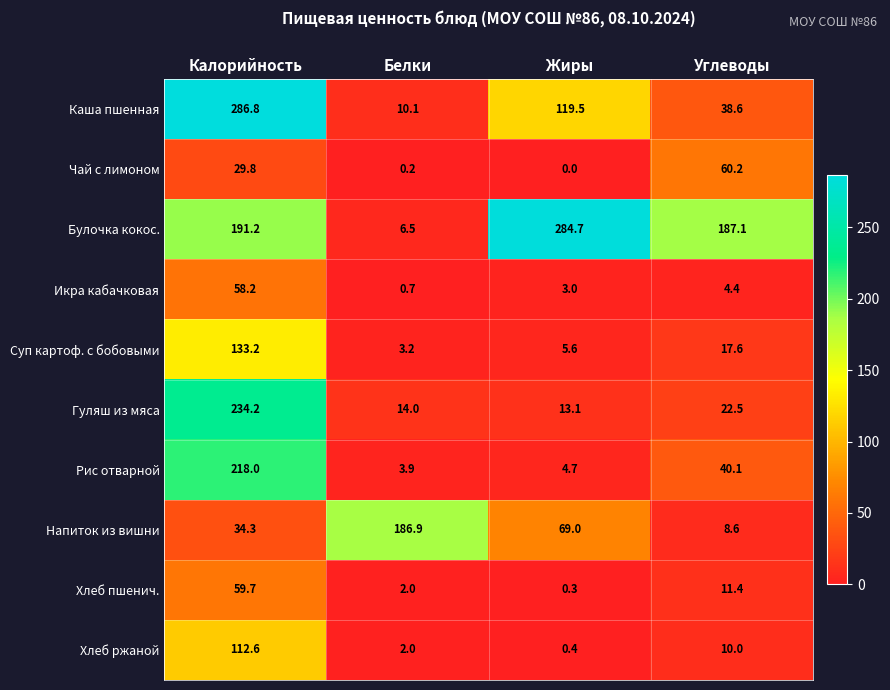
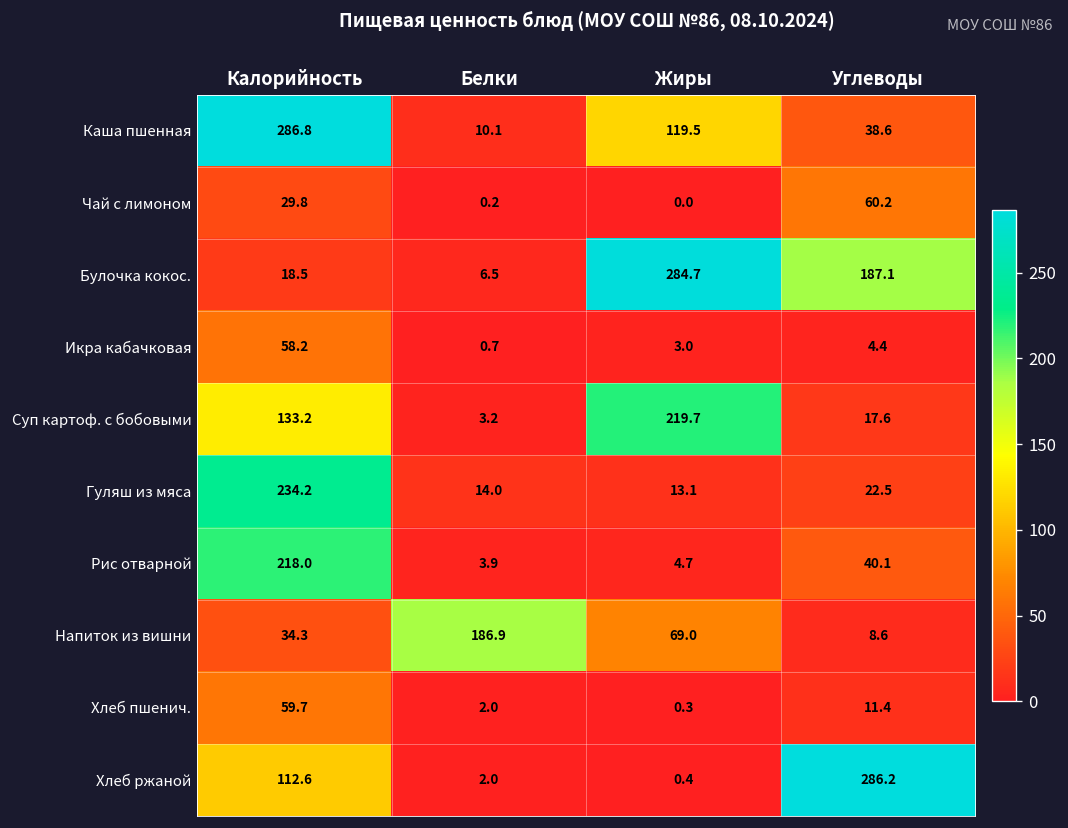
  {
    "Каша пшенная": {
      "Калорийность": 286.8,
      "Белки": 10.1,
      "Жиры": 119.5,
      "Углеводы": 38.6
    },
    "Чай с лимоном": {
      "Калорийность": 29.8,
      "Белки": 0.2,
      "Жиры": 0.0,
      "Углеводы": 60.2
    },
    "Булочка кокос.": {
-     "Калорийность": 191.2,
+     "Калорийность": 18.5,
      "Белки": 6.5,
      "Жиры": 284.7,
      "Углеводы": 187.1
    },
    "Икра кабачковая": {
      "Калорийность": 58.2,
      "Белки": 0.7,
      "Жиры": 3.0,
      "Углеводы": 4.4
    },
    "Суп картоф. с бобовыми": {
      "Калорийность": 133.2,
      "Белки": 3.2,
-     "Жиры": 5.6,
+     "Жиры": 219.7,
      "Углеводы": 17.6
    },
    "Гуляш из мяса": {
      "Калорийность": 234.2,
      "Белки": 14.0,
      "Жиры": 13.1,
      "Углеводы": 22.5
    },
    "Рис отварной": {
      "Калорийность": 218.0,
      "Белки": 3.9,
      "Жиры": 4.7,
      "Углеводы": 40.1
    },
    "Напиток из вишни": {
      "Калорийность": 34.3,
      "Белки": 186.9,
      "Жиры": 69.0,
      "Углеводы": 8.6
    },
    "Хлеб пшенич.": {
      "Калорийность": 59.7,
      "Белки": 2.0,
      "Жиры": 0.3,
      "Углеводы": 11.4
    },
    "Хлеб ржаной": {
      "Калорийность": 112.6,
      "Белки": 2.0,
      "Жиры": 0.4,
-     "Углеводы": 10.0
+     "Углеводы": 286.2
    }
  }
